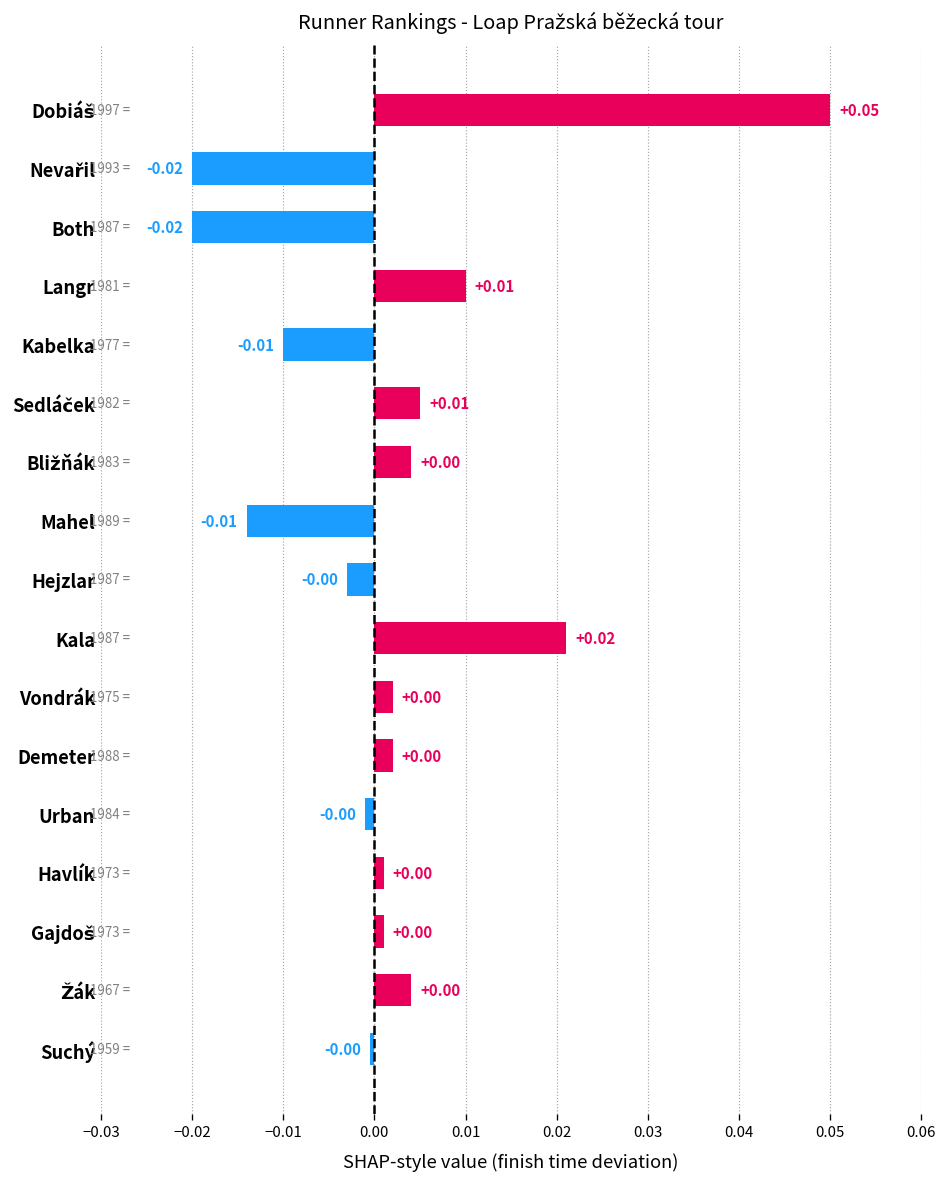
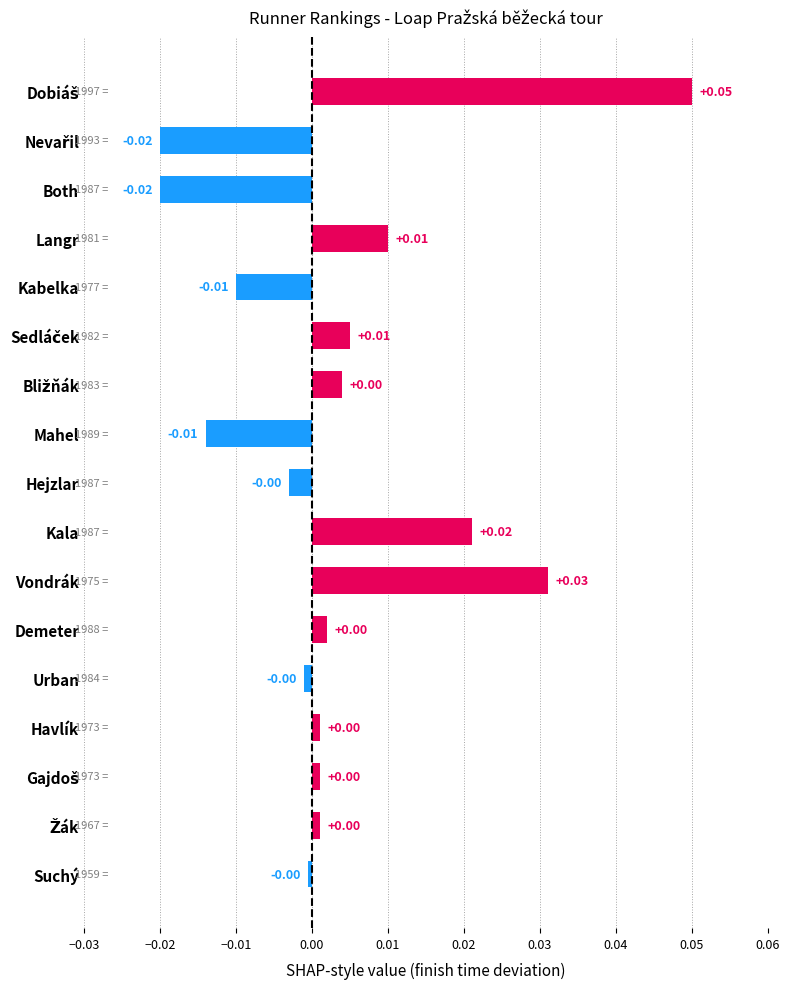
  {
    "Dobiáš": "+0.05",
    "Nevařil": "-0.02",
    "Both": "-0.02",
    "Langr": "+0.01",
    "Kabelka": "-0.01",
    "Sedláček": "+0.01",
    "Bližňák": "+0.00",
    "Mahel": "-0.01",
    "Hejzlar": "-0.00",
    "Kala": "+0.02",
-   "Vondrák": "+0.00",
+   "Vondrák": "+0.03",
    "Demeter": "+0.00",
    "Urban": "-0.00",
    "Havlík": "+0.00",
    "Gajdoš": "+0.00",
-   "Žák": "0.004",
+   "Žák": "0.001",
    "Suchý": "-0.00"
  }
